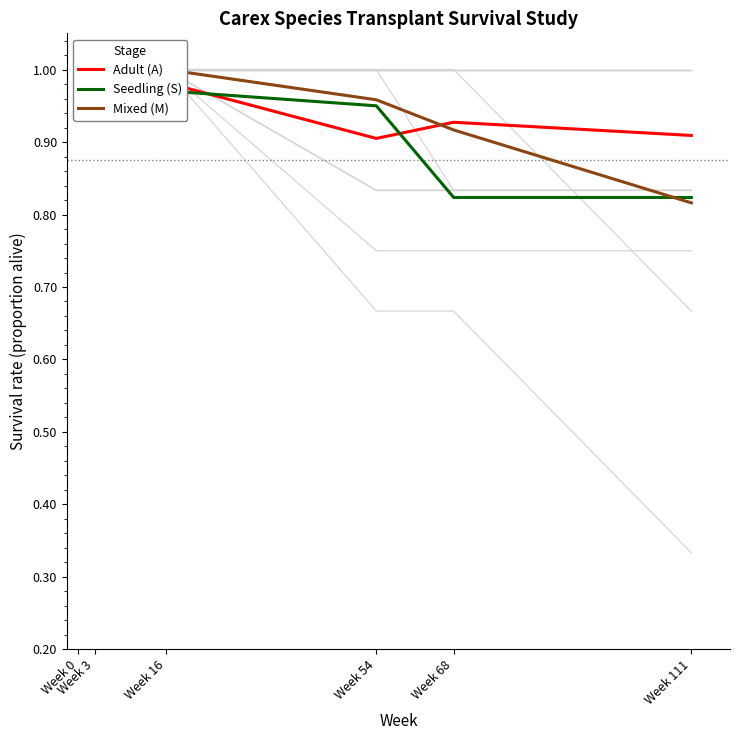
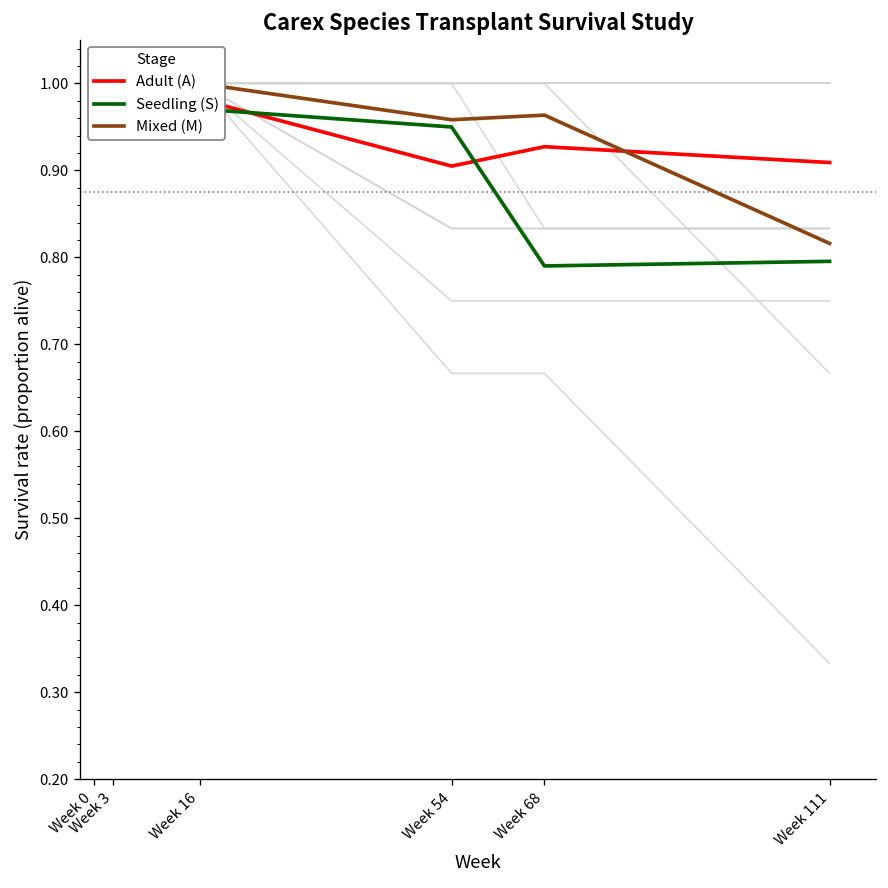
  {
    "Adult (A)": {
      "Week 54": 0.91,
      "Week 68": 0.93,
      "Week 111": 0.91
    },
    "Seedling (S)": {
      "Week 54": 0.95,
-     "Week 68": 0.82,
-     "Week 111": 0.82
+     "Week 68": 0.79,
+     "Week 111": 0.80
    },
    "Mixed (M)": {
      "Week 54": 0.96,
-     "Week 68": 0.92,
+     "Week 68": 0.96,
      "Week 111": 0.82
    }
  }
